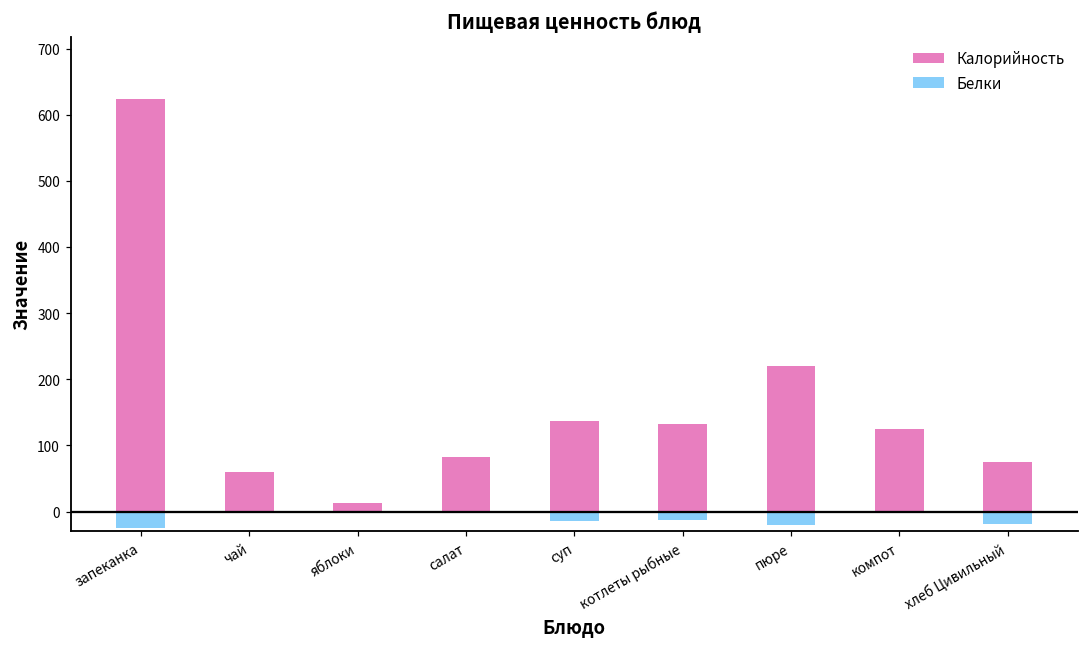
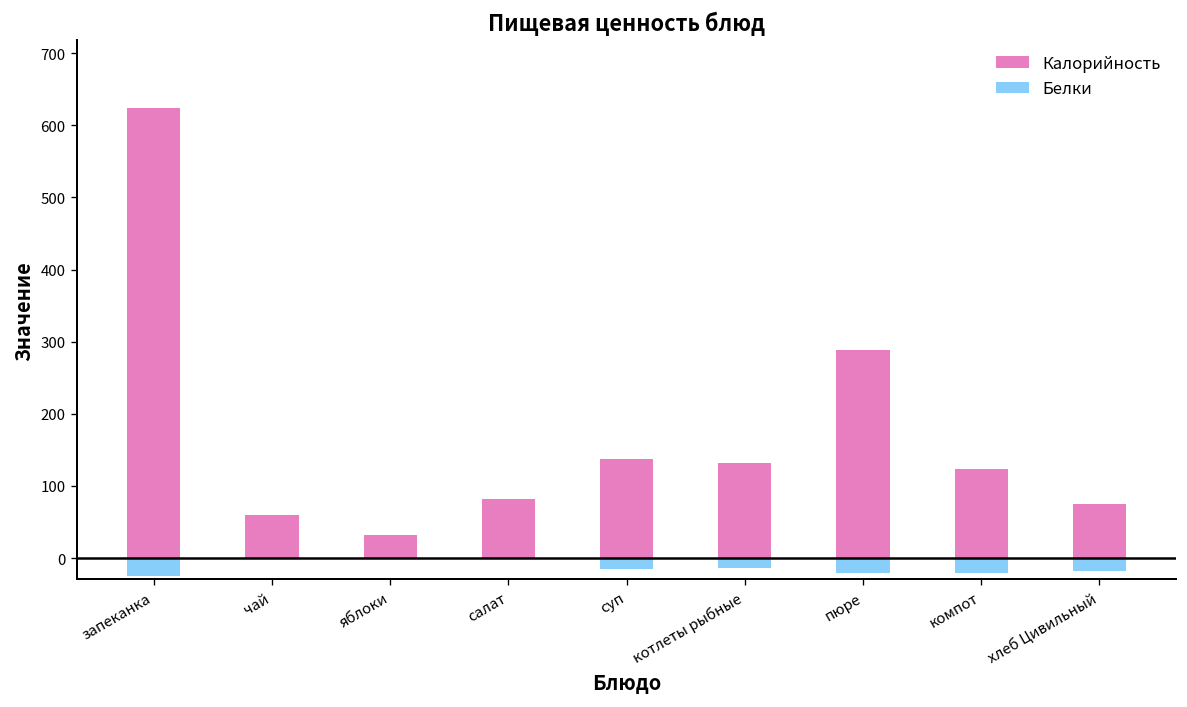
  {
    "Калорийность": {
      "запеканка": 620,
      "чай": 60,
-     "яблоки": 10,
+     "яблоки": 30,
      "салат": 80,
      "суп": 140,
      "котлеты рыбные": 130,
-     "пюре": 220,
+     "пюре": 290,
      "компот": 120,
      "хлеб Цивильный": 80
    },
    "Белки": {
      "запеканка": -30,
      "суп": -10,
      "котлеты рыбные": -10,
      "пюре": -20,
-     "компот": 0,
+     "компот": -20,
      "хлеб Цивильный": -20
    }
  }
